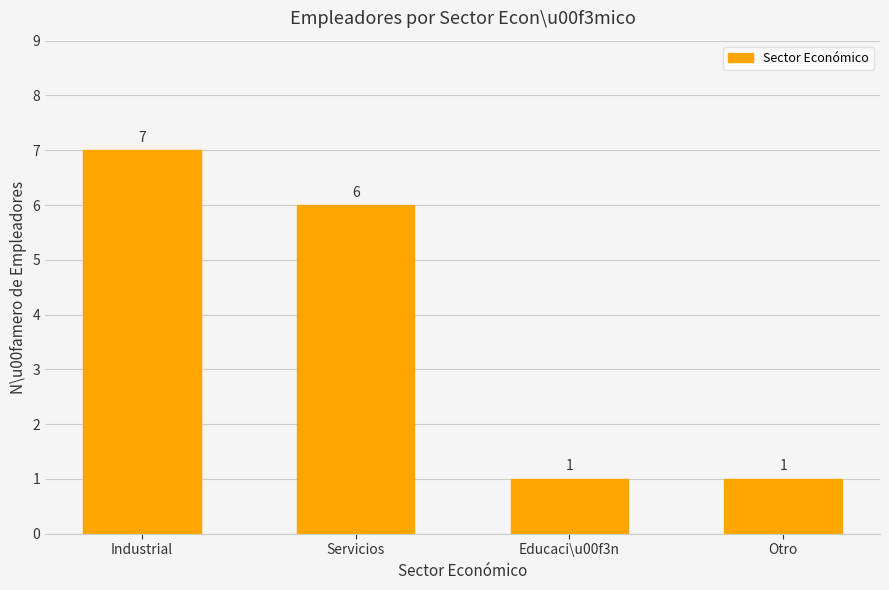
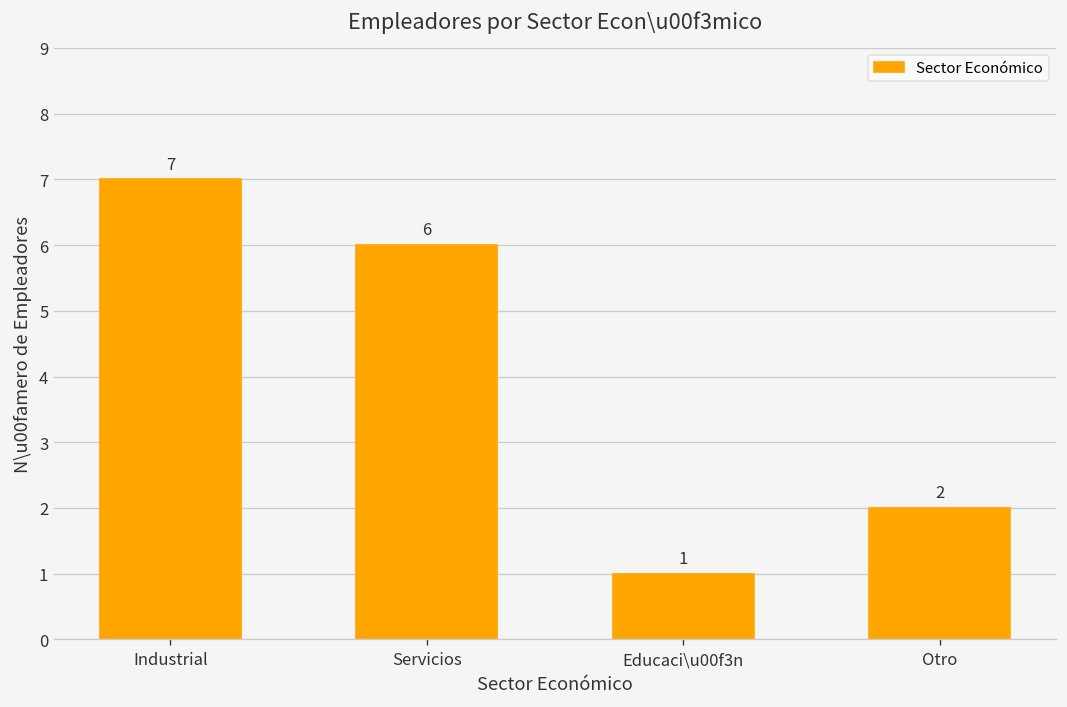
  {
    "Industrial": 7,
    "Servicios": 6,
    "Educaci\\u00f3n": 1,
-   "Otro": 1
+   "Otro": 2
  }
